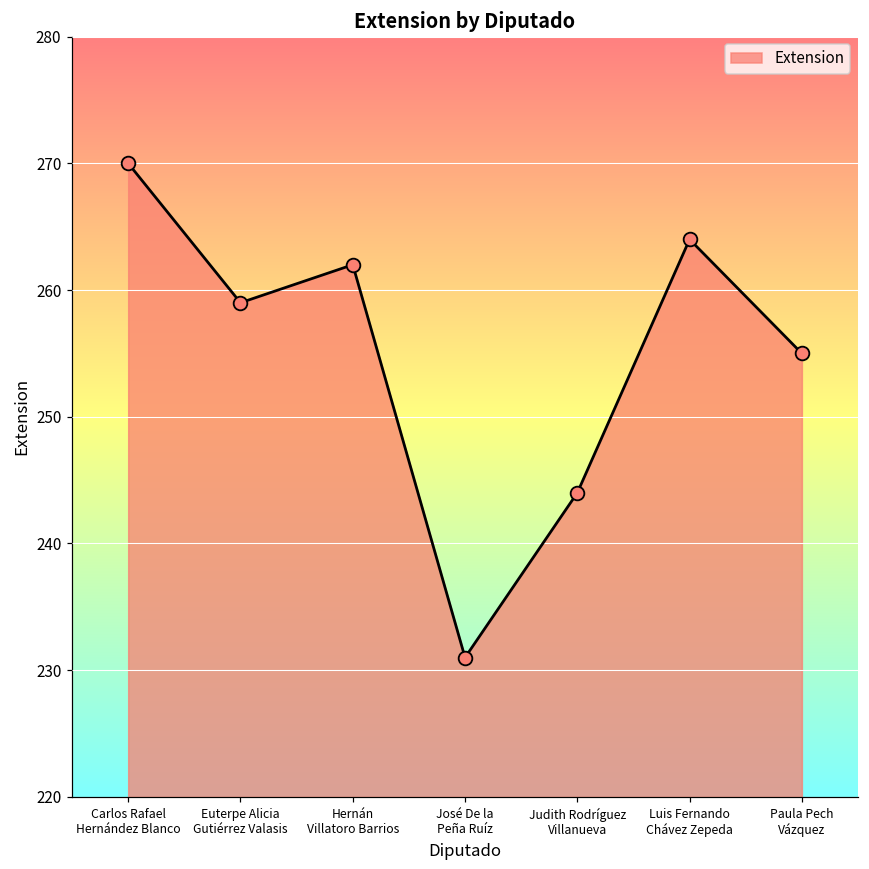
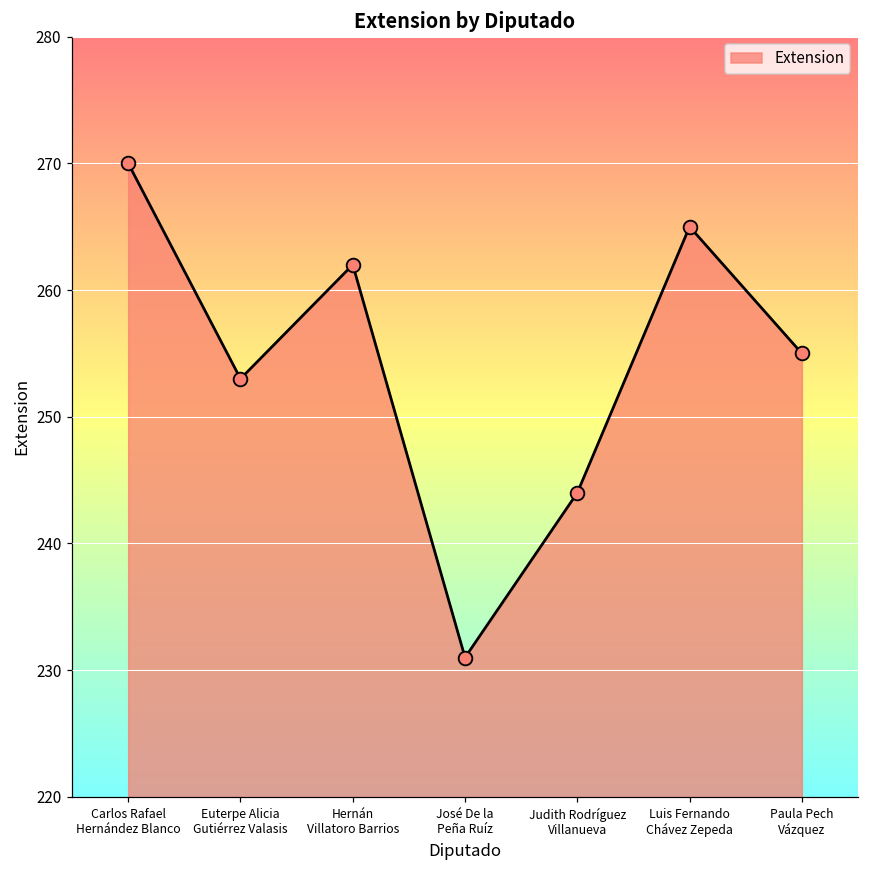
  {
    "Carlos Rafael Hernández Blanco": 270,
-   "Euterpe Alicia Gutiérrez Valasis": 259,
+   "Euterpe Alicia Gutiérrez Valasis": 253,
    "Hernán Villatoro Barrios": 262,
    "José De la Peña Ruíz": 231,
    "Judith Rodríguez Villanueva": 244,
-   "Luis Fernando Chávez Zepeda": 264,
+   "Luis Fernando Chávez Zepeda": 265,
    "Paula Pech Vázquez": 255
  }
